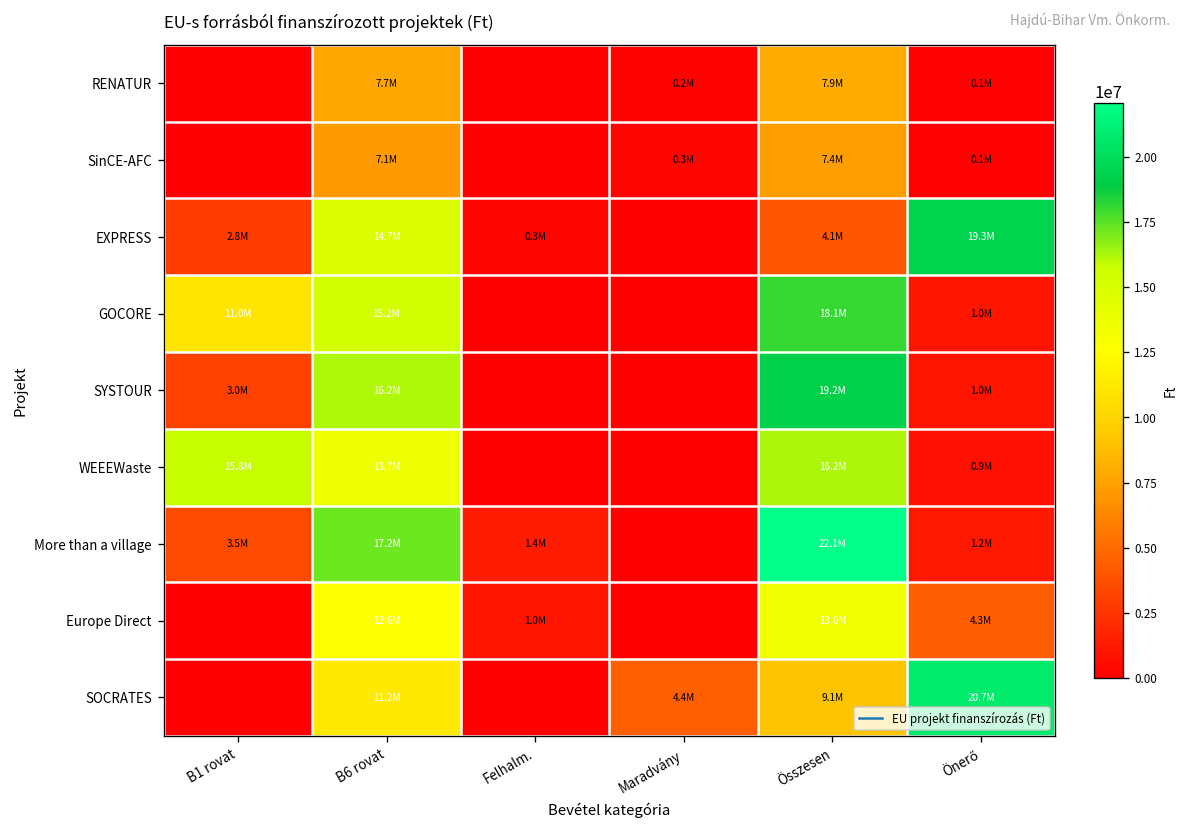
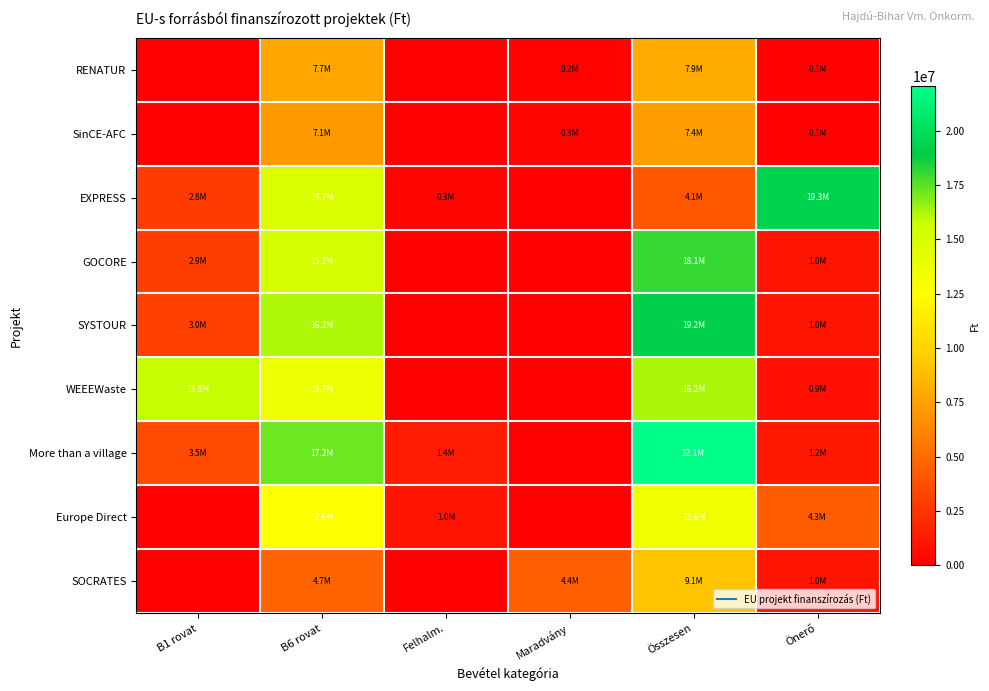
  {
    "RENATUR": {
      "B6 rovat": "7.7M",
      "Maradvány": "0.2M",
      "Összesen": "7.9M",
      "Önerő": "0.1M"
    },
    "SinCE-AFC": {
      "B6 rovat": "7.1M",
      "Maradvány": "0.3M",
      "Összesen": "7.4M",
      "Önerő": "0.1M"
    },
    "EXPRESS": {
      "B1 rovat": "2.8M",
      "B6 rovat": "14.7M",
      "Felhalm.": "0.3M",
      "Összesen": "4.1M",
      "Önerő": "19.3M"
    },
    "GOCORE": {
-     "B1 rovat": "11.0M",
+     "B1 rovat": "2.9M",
      "B6 rovat": "15.2M",
      "Összesen": "18.1M",
      "Önerő": "1.0M"
    },
    "SYSTOUR": {
      "B1 rovat": "3.0M",
      "B6 rovat": "16.2M",
      "Összesen": "19.2M",
      "Önerő": "1.0M"
    },
    "WEEEWaste": {
      "B1 rovat": "15.8M",
      "B6 rovat": "13.7M",
      "Összesen": "16.2M",
      "Önerő": "0.9M"
    },
    "More than a village": {
      "B1 rovat": "3.5M",
      "B6 rovat": "17.2M",
      "Felhalm.": "1.4M",
      "Összesen": "22.1M",
      "Önerő": "1.2M"
    },
    "Europe Direct": {
      "B6 rovat": "12.6M",
      "Felhalm.": "1.0M",
      "Összesen": "13.6M",
      "Önerő": "4.3M"
    },
    "SOCRATES": {
-     "B6 rovat": "11.2M",
+     "B6 rovat": "4.7M",
      "Maradvány": "4.4M",
      "Összesen": "9.1M",
-     "Önerő": "20.7M"
+     "Önerő": "1.0M"
    }
  }
